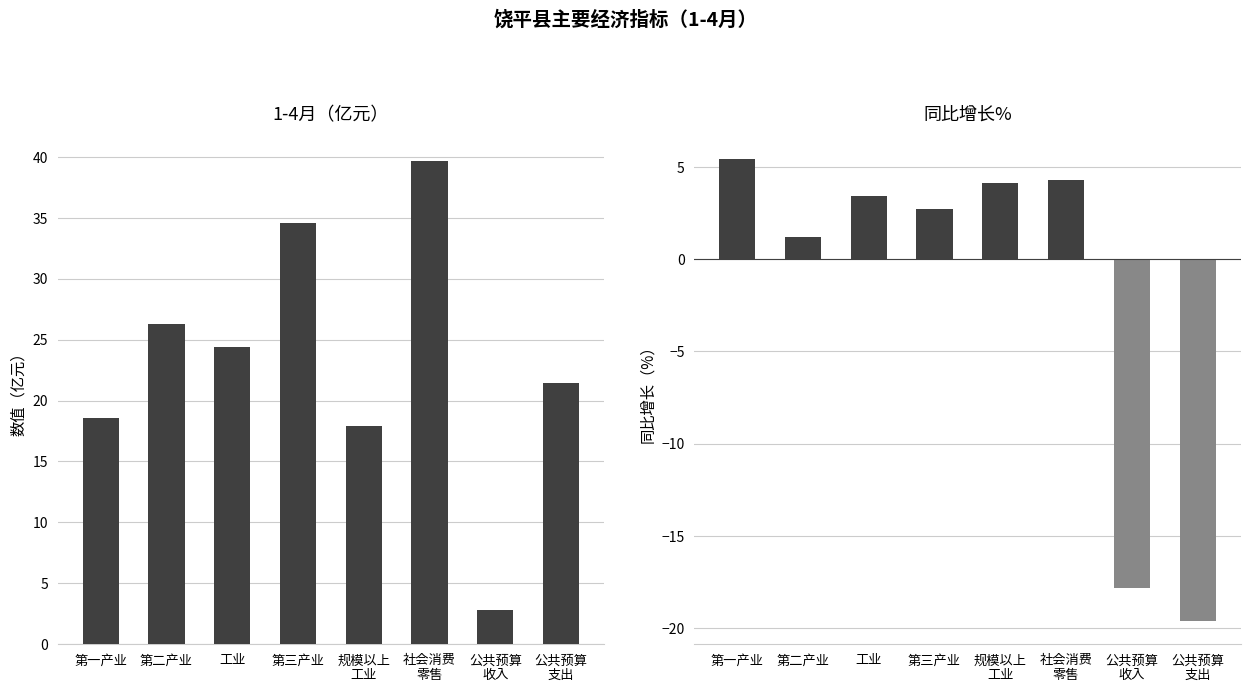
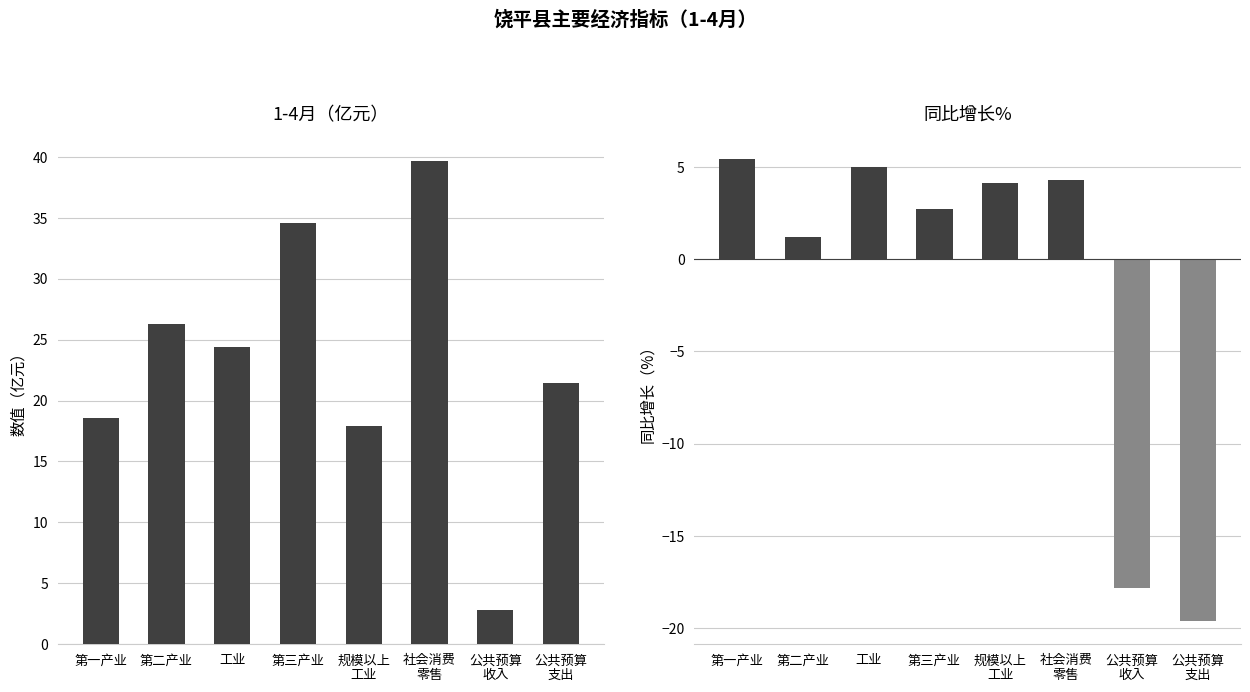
  {
    "1-4月（亿元）": {
      "第一产业": 18.6,
      "第二产业": 26.2,
      "工业": 24.4,
      "第三产业": 34.5,
      "规模以上 工业": 18.0,
      "社会消费 零售": 39.7,
      "公共预算 收入": 2.8,
      "公共预算 支出": 21.4
    },
    "同比增长%": {
      "第一产业": 5.4,
      "第二产业": 1.2,
-     "工业": 3.4,
+     "工业": 5.0,
      "第三产业": 2.7,
      "规模以上 工业": 4.1,
      "社会消费 零售": 4.3,
      "公共预算 收入": -17.8,
      "公共预算 支出": -19.6
    }
  }
